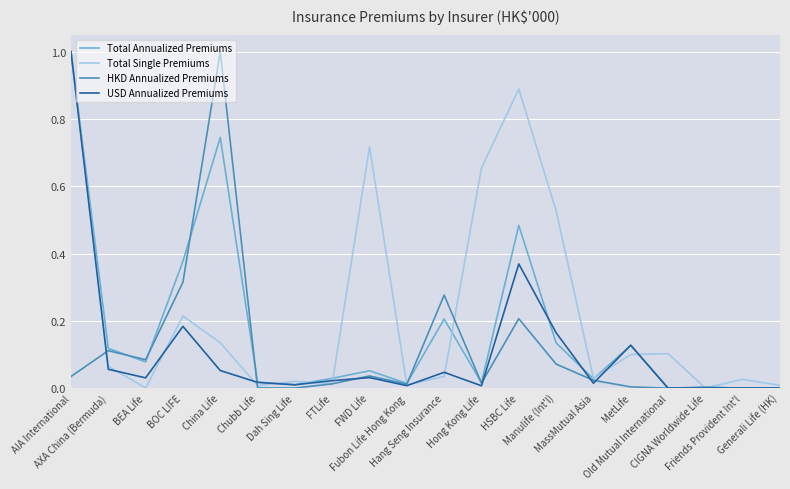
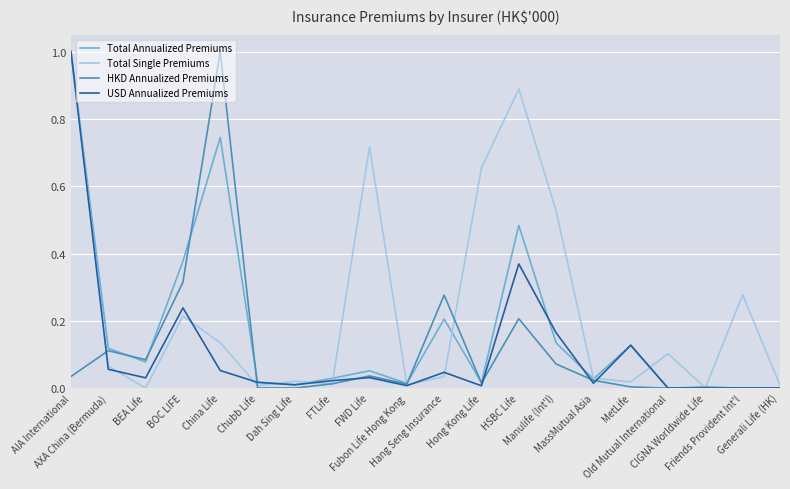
  {
    "Total Single Premiums": {
      "AXA China (Bermuda)": 0.07,
      "BEA Life": 0.00,
      "BOC LIFE": 0.21,
      "China Life": 0.13,
      "Dah Sing Life": 0.02,
      "FWD Life": 0.72,
      "Hang Seng Insurance": 0.03,
      "Hong Kong Life": 0.65,
      "HSBC Life": 0.89,
      "Manulife (Int'l)": 0.53,
-     "MetLife": 0.10,
+     "MetLife": 0.02,
      "Old Mutual International": 0.10,
-     "Friends Provident Int'l": 0.03,
+     "Friends Provident Int'l": 0.28,
      "Generali Life (HK)": 0.01
    },
    "USD Annualized Premiums": {
      "AXA China (Bermuda)": 0.06,
      "BEA Life": 0.03,
-     "BOC LIFE": 0.18,
+     "BOC LIFE": 0.24,
      "China Life": 0.05,
      "Hang Seng Insurance": 0.05,
      "Hong Kong Life": 0.01,
      "HSBC Life": 0.37,
      "Manulife (Int'l)": 0.16,
      "MassMutual Asia": 0.01
    }
  }
